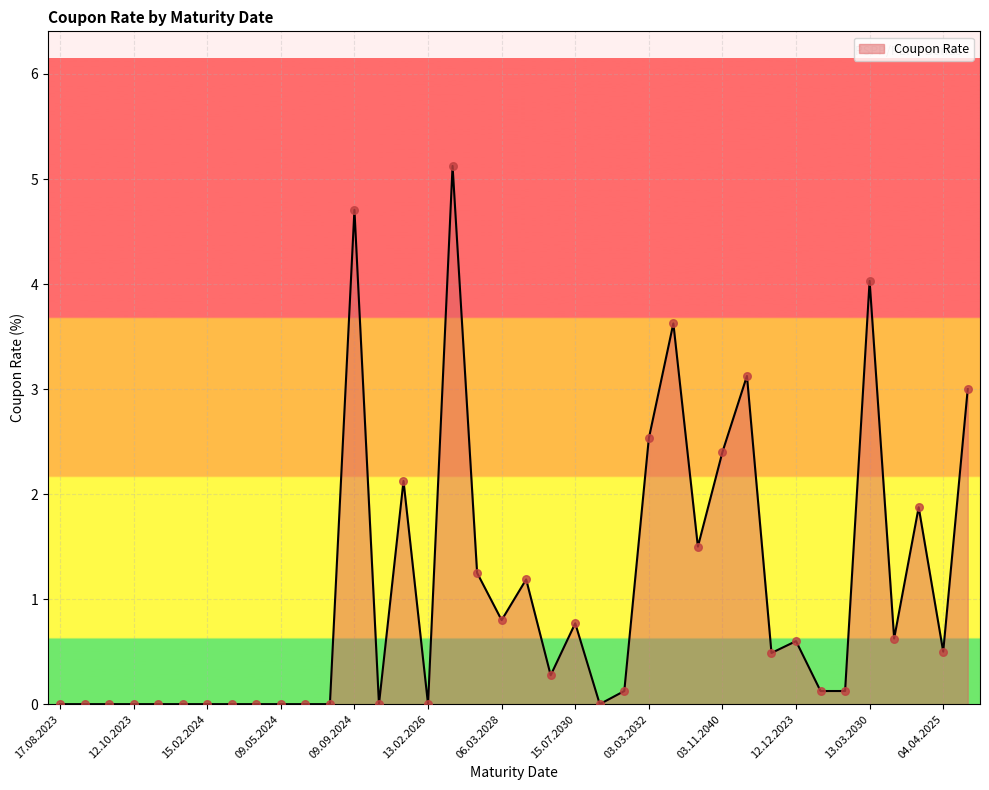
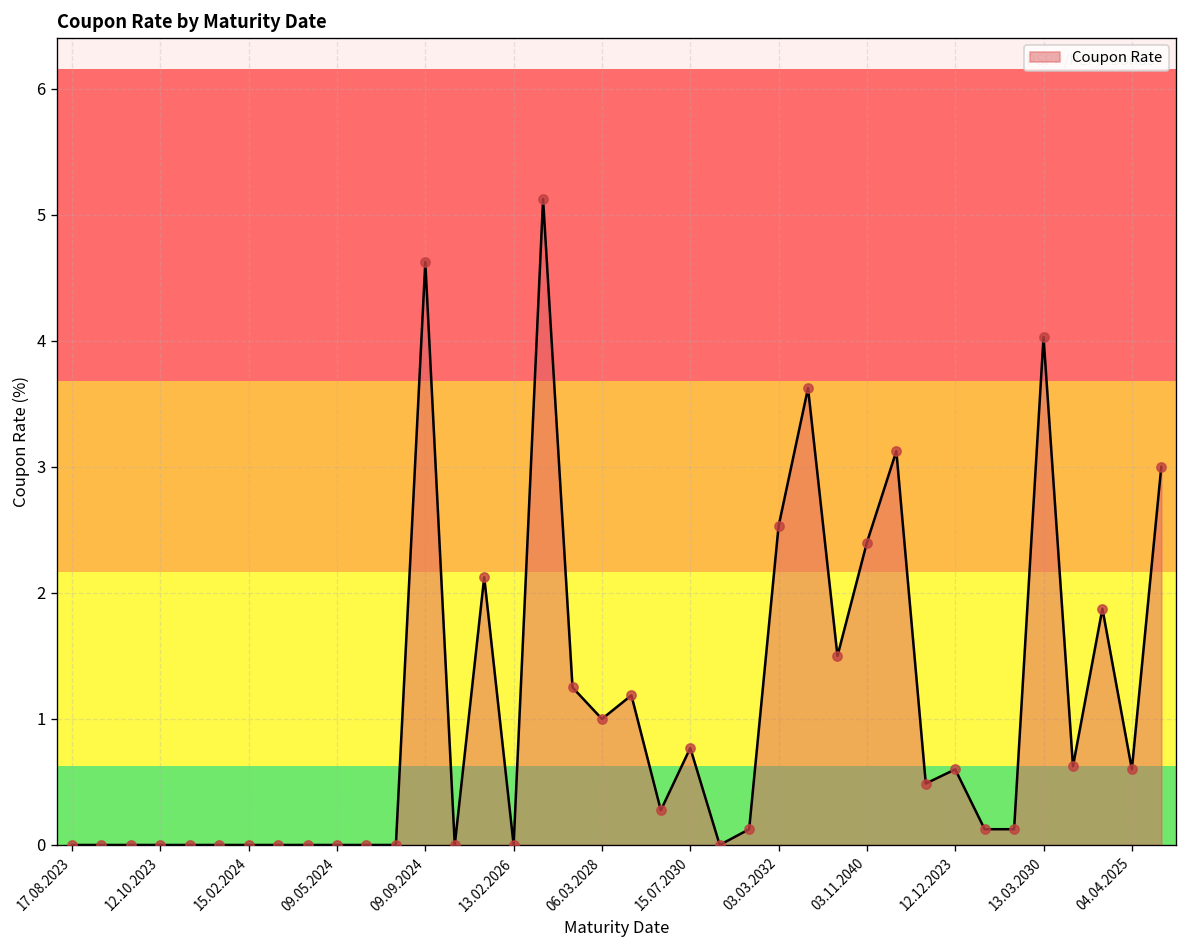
  {
    "17.08.2023": 0.00,
    "15.02.2024": 0.00,
    "09.05.2024": 0.00,
-   "09.09.2024": 4.71,
+   "09.09.2024": 4.63,
    "13.02.2026": 0.00,
-   "06.03.2028": 0.8,
+   "06.03.2028": 1.0,
    "15.07.2030": 0.77,
    "03.03.2032": 2.53,
    "03.11.2040": 2.40,
    "12.12.2023": 0.60,
    "13.03.2030": 4.03,
-   "04.04.2025": 0.5
+   "04.04.2025": 0.6
  }
